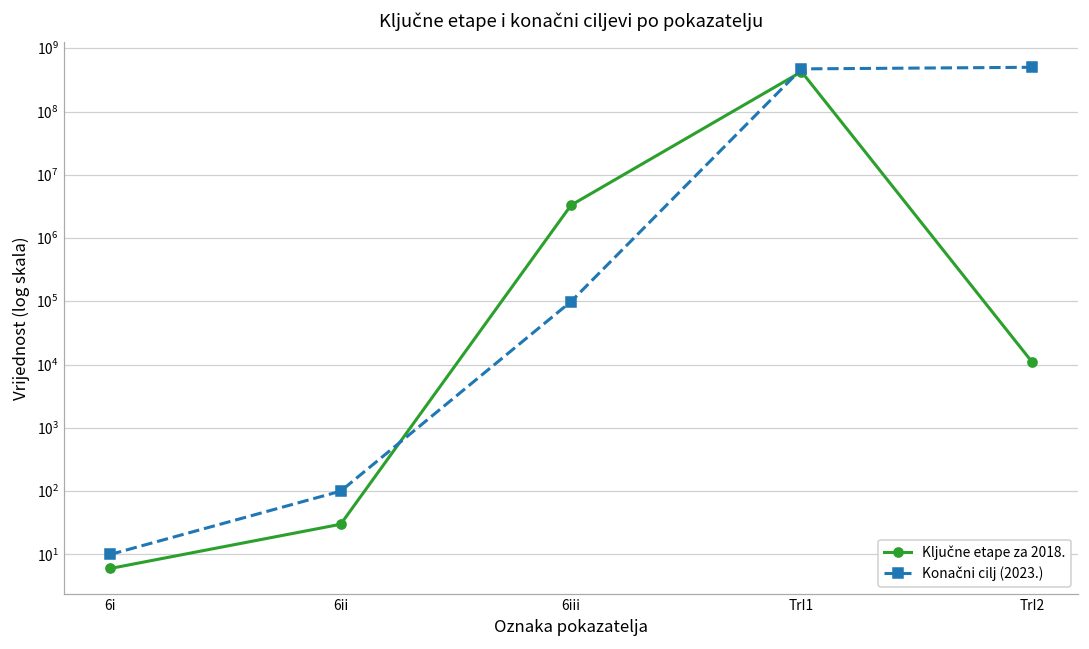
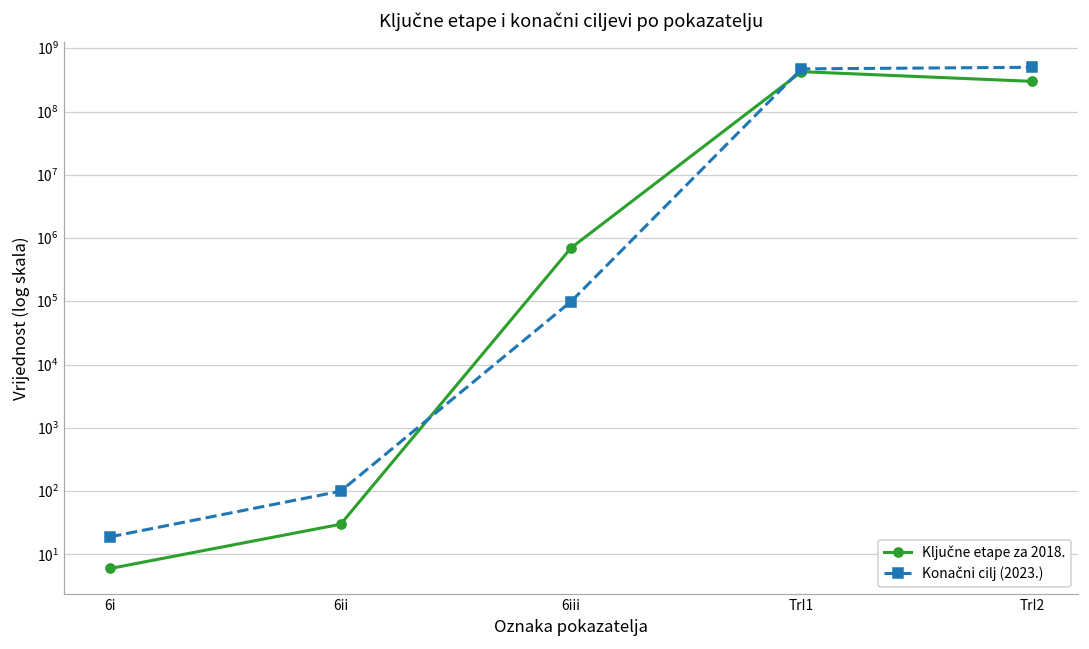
  {
    "Ključne etape za 2018.": {
      "6i": 6,
      "6ii": 30,
-     "6iii": 3000000,
-     "TrI2": 11000
+     "6iii": 700000,
+     "TrI2": 300000000
    },
    "Konačni cilj (2023.)": {
-     "6i": 10,
+     "6i": 19,
      "6ii": 100,
      "6iii": 100000,
      "TrI2": 500000000
    }
  }
